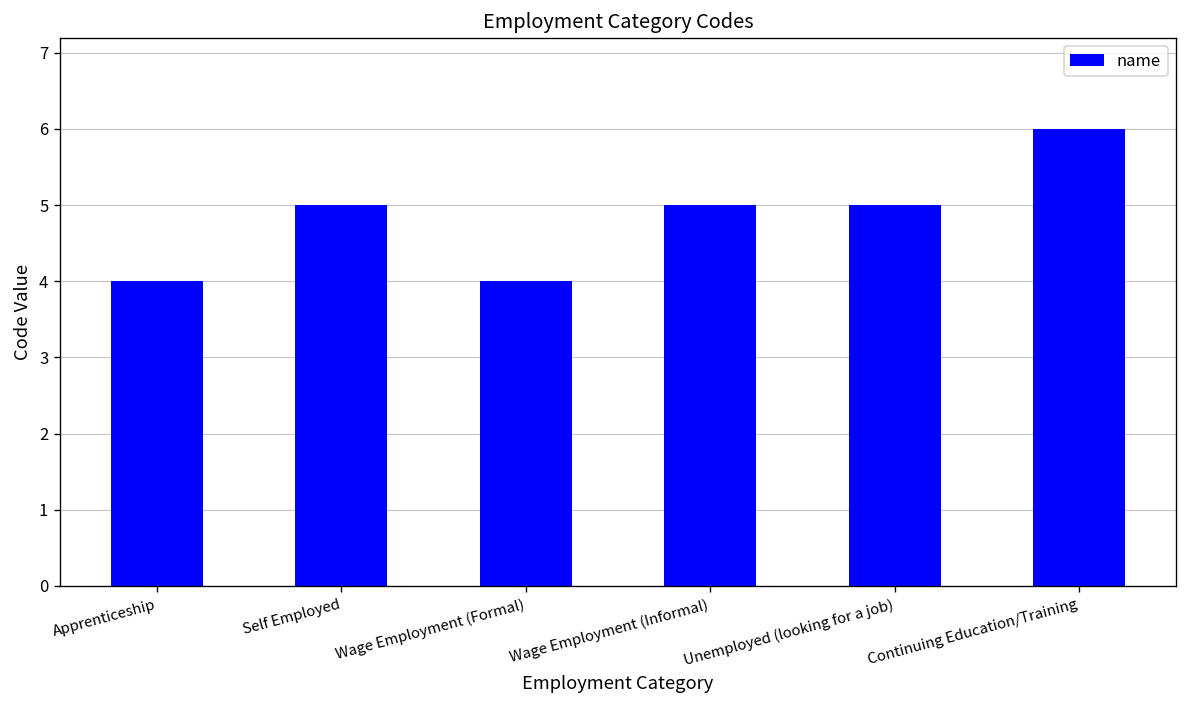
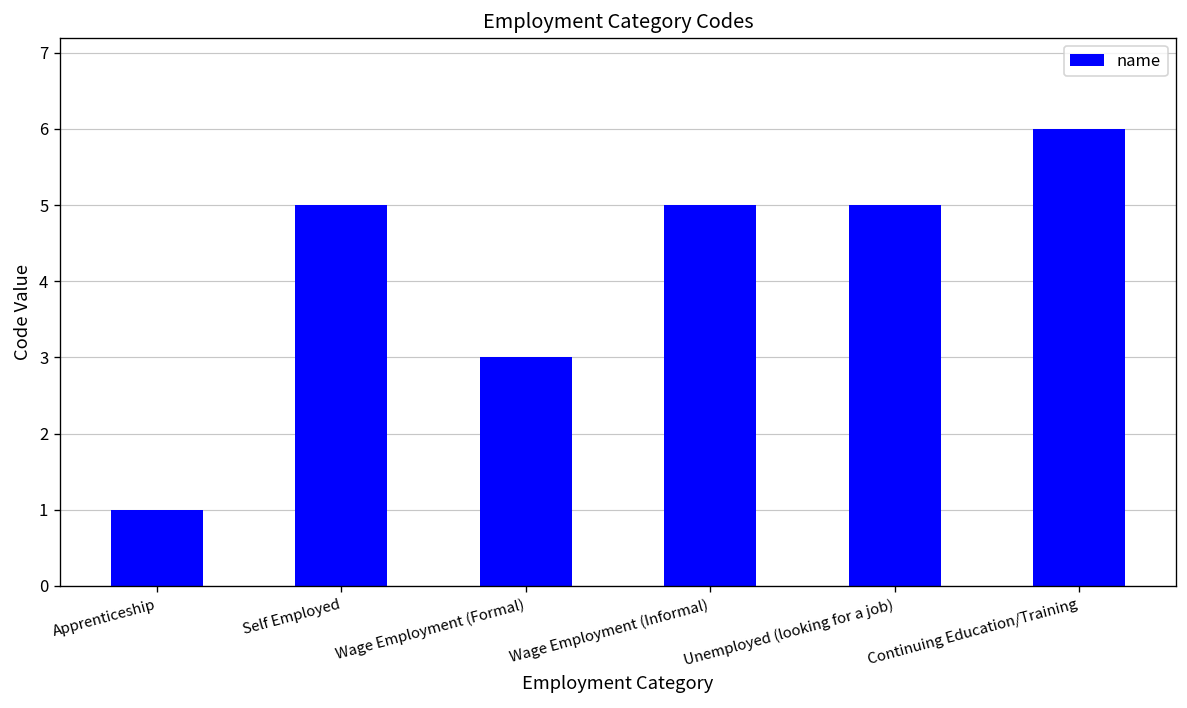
  {
-   "Apprenticeship": 4,
+   "Apprenticeship": 1,
    "Self Employed": 5,
-   "Wage Employment (Formal)": 4,
+   "Wage Employment (Formal)": 3,
    "Wage Employment (Informal)": 5,
    "Unemployed (looking for a job)": 5,
    "Continuing Education/Training": 6
  }
